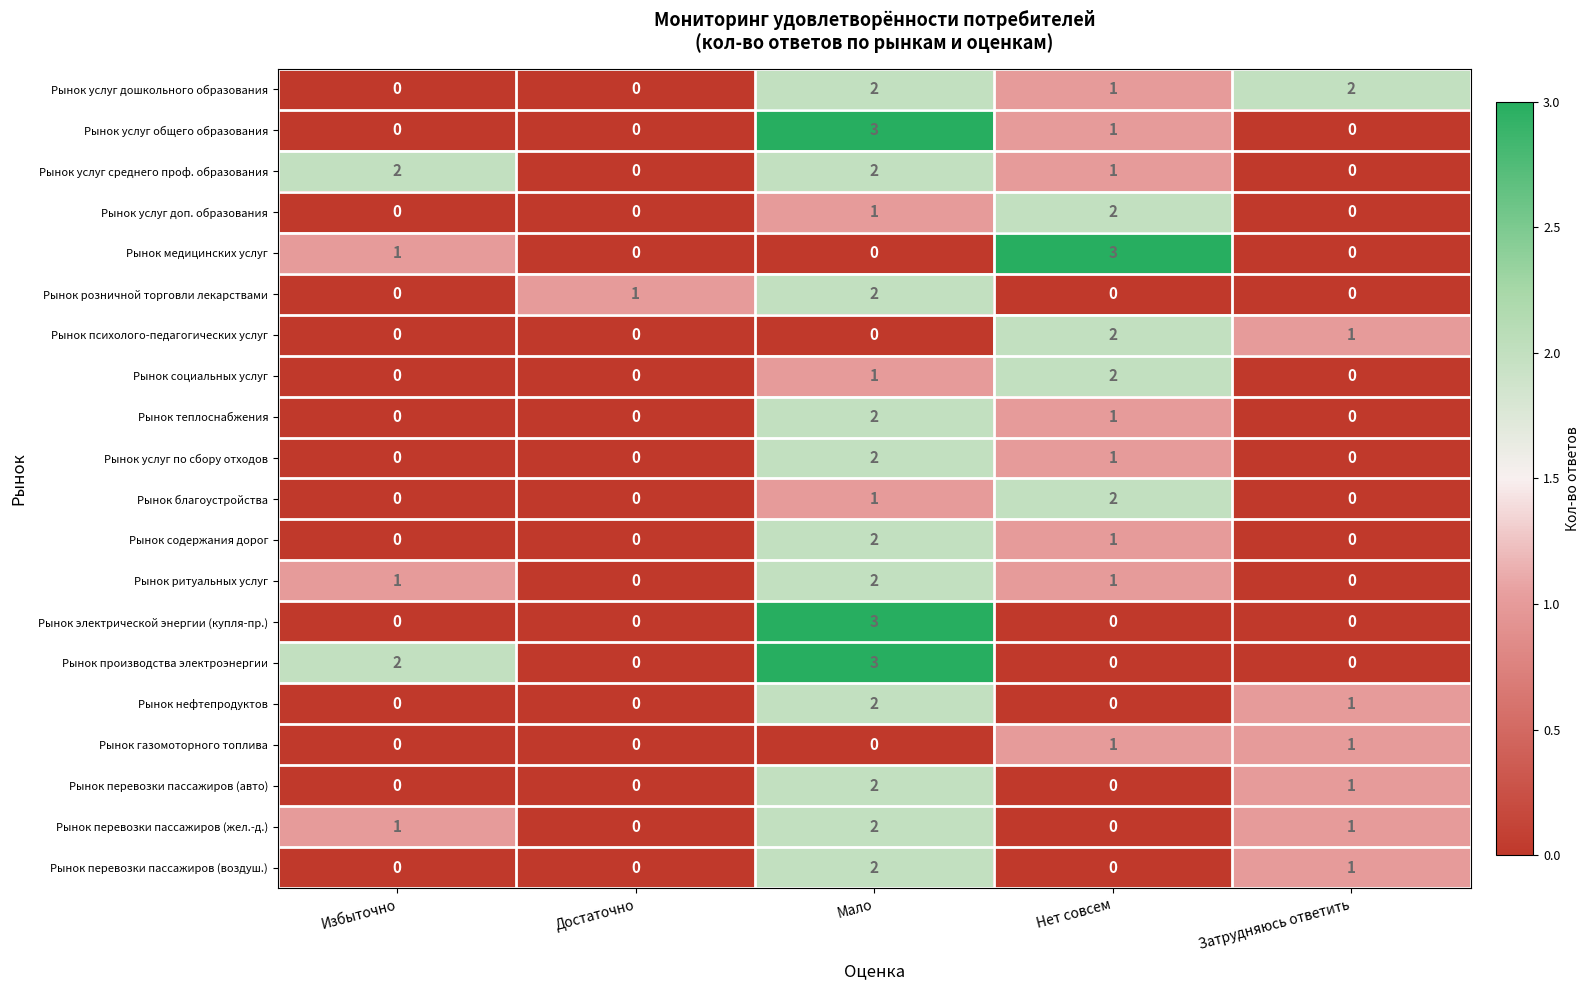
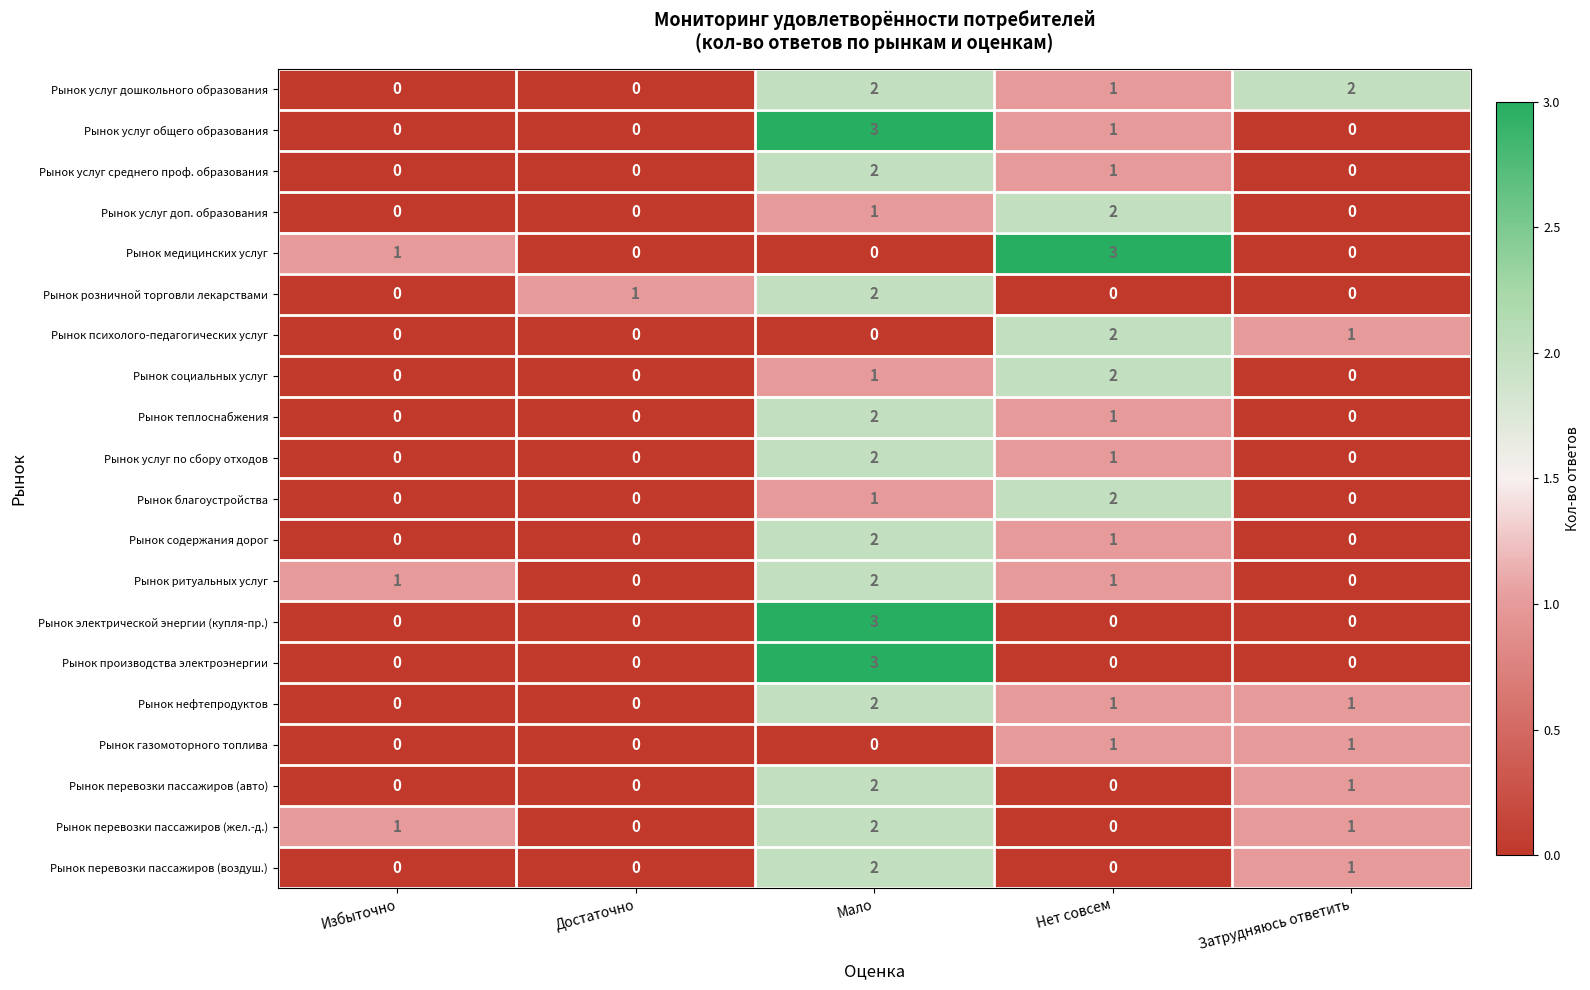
  {
    "Рынок услуг дошкольного образования": {
      "Избыточно": 0,
      "Достаточно": 0,
      "Мало": 2,
      "Нет совсем": 1,
      "Затрудняюсь ответить": 2
    },
    "Рынок услуг общего образования": {
      "Избыточно": 0,
      "Достаточно": 0,
      "Мало": 3,
      "Нет совсем": 1,
      "Затрудняюсь ответить": 0
    },
    "Рынок услуг среднего проф. образования": {
-     "Избыточно": 2,
+     "Избыточно": 0,
      "Достаточно": 0,
      "Мало": 2,
      "Нет совсем": 1,
      "Затрудняюсь ответить": 0
    },
    "Рынок услуг доп. образования": {
      "Избыточно": 0,
      "Достаточно": 0,
      "Мало": 1,
      "Нет совсем": 2,
      "Затрудняюсь ответить": 0
    },
    "Рынок медицинских услуг": {
      "Избыточно": 1,
      "Достаточно": 0,
      "Мало": 0,
      "Нет совсем": 3,
      "Затрудняюсь ответить": 0
    },
    "Рынок розничной торговли лекарствами": {
      "Избыточно": 0,
      "Достаточно": 1,
      "Мало": 2,
      "Нет совсем": 0,
      "Затрудняюсь ответить": 0
    },
    "Рынок психолого-педагогических услуг": {
      "Избыточно": 0,
      "Достаточно": 0,
      "Мало": 0,
      "Нет совсем": 2,
      "Затрудняюсь ответить": 1
    },
    "Рынок социальных услуг": {
      "Избыточно": 0,
      "Достаточно": 0,
      "Мало": 1,
      "Нет совсем": 2,
      "Затрудняюсь ответить": 0
    },
    "Рынок теплоснабжения": {
      "Избыточно": 0,
      "Достаточно": 0,
      "Мало": 2,
      "Нет совсем": 1,
      "Затрудняюсь ответить": 0
    },
    "Рынок услуг по сбору отходов": {
      "Избыточно": 0,
      "Достаточно": 0,
      "Мало": 2,
      "Нет совсем": 1,
      "Затрудняюсь ответить": 0
    },
    "Рынок благоустройства": {
      "Избыточно": 0,
      "Достаточно": 0,
      "Мало": 1,
      "Нет совсем": 2,
      "Затрудняюсь ответить": 0
    },
    "Рынок содержания дорог": {
      "Избыточно": 0,
      "Достаточно": 0,
      "Мало": 2,
      "Нет совсем": 1,
      "Затрудняюсь ответить": 0
    },
    "Рынок ритуальных услуг": {
      "Избыточно": 1,
      "Достаточно": 0,
      "Мало": 2,
      "Нет совсем": 1,
      "Затрудняюсь ответить": 0
    },
    "Рынок электрической энергии (купля-пр.)": {
      "Избыточно": 0,
      "Достаточно": 0,
      "Мало": 3,
      "Нет совсем": 0,
      "Затрудняюсь ответить": 0
    },
    "Рынок производства электроэнергии": {
-     "Избыточно": 2,
+     "Избыточно": 0,
      "Достаточно": 0,
      "Мало": 3,
      "Нет совсем": 0,
      "Затрудняюсь ответить": 0
    },
    "Рынок нефтепродуктов": {
      "Избыточно": 0,
      "Достаточно": 0,
      "Мало": 2,
-     "Нет совсем": 0,
+     "Нет совсем": 1,
      "Затрудняюсь ответить": 1
    },
    "Рынок газомоторного топлива": {
      "Избыточно": 0,
      "Достаточно": 0,
      "Мало": 0,
      "Нет совсем": 1,
      "Затрудняюсь ответить": 1
    },
    "Рынок перевозки пассажиров (авто)": {
      "Избыточно": 0,
      "Достаточно": 0,
      "Мало": 2,
      "Нет совсем": 0,
      "Затрудняюсь ответить": 1
    },
    "Рынок перевозки пассажиров (жел.-д.)": {
      "Избыточно": 1,
      "Достаточно": 0,
      "Мало": 2,
      "Нет совсем": 0,
      "Затрудняюсь ответить": 1
    },
    "Рынок перевозки пассажиров (воздуш.)": {
      "Избыточно": 0,
      "Достаточно": 0,
      "Мало": 2,
      "Нет совсем": 0,
      "Затрудняюсь ответить": 1
    }
  }
